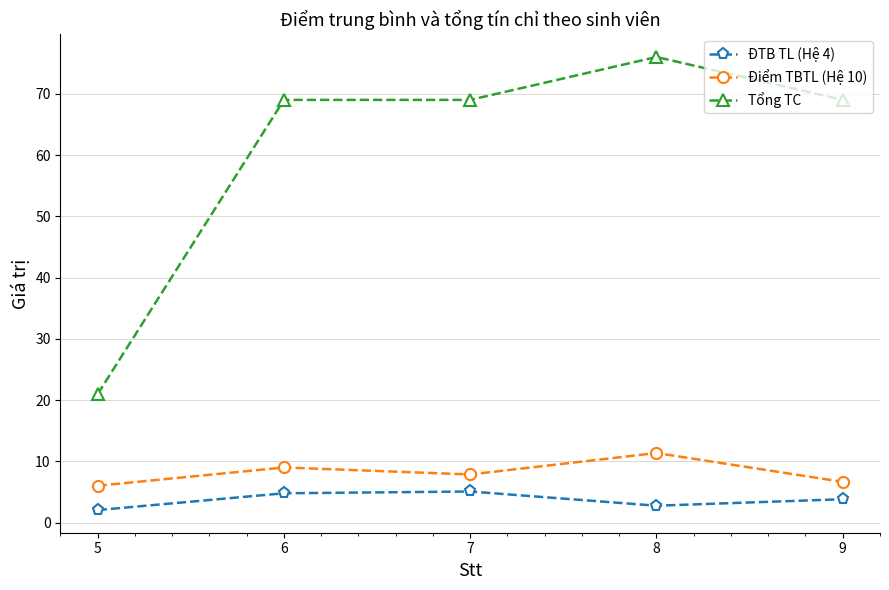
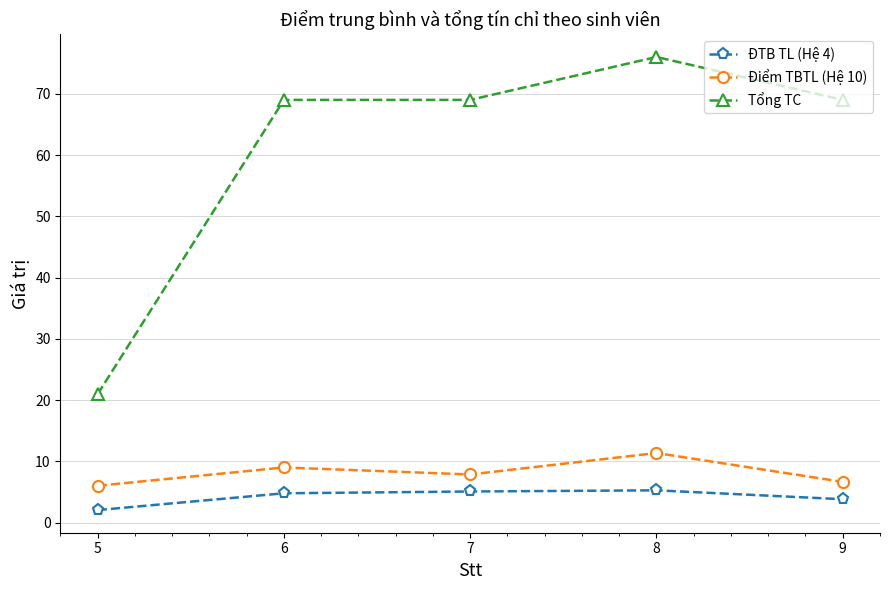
  {
    "ĐTB TL (Hệ 4)": {
      "5": 2,
      "6": 5,
      "7": 5,
-     "8": 3,
+     "8": 5,
      "9": 4
    },
    "Điểm TBTL (Hệ 10)": {
      "5": 6,
      "6": 9,
      "7": 8,
      "8": 11,
      "9": 7
    },
    "Tổng TC": {
      "5": 21,
      "6": 69,
      "7": 69,
      "8": 76
    }
  }
